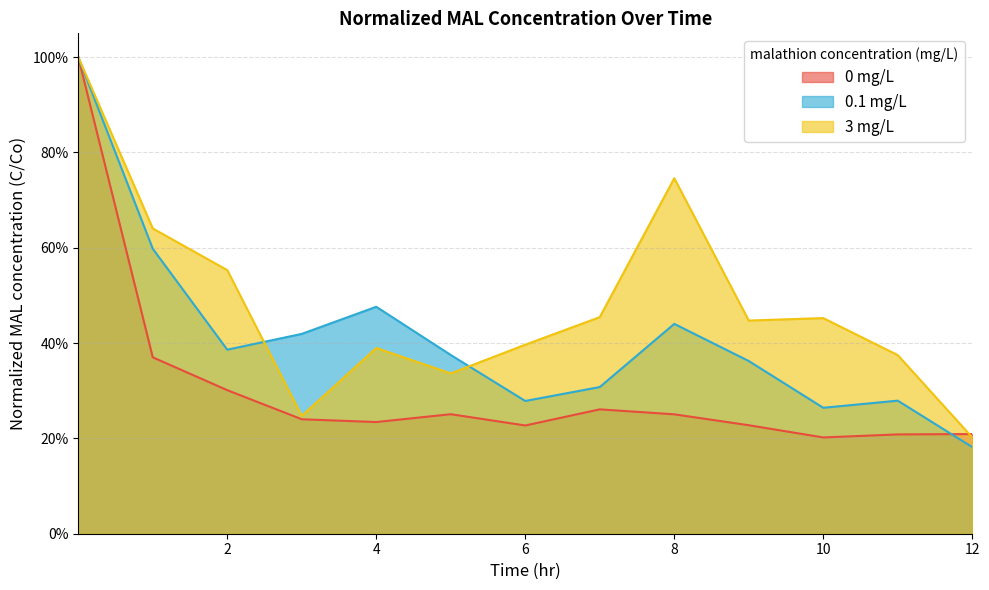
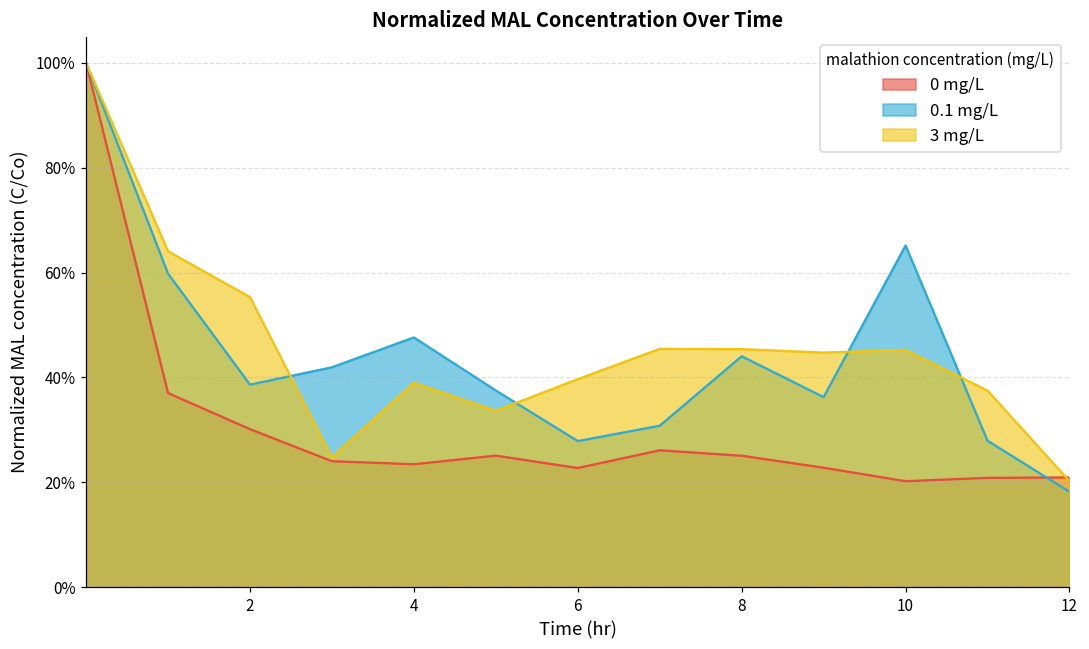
  {
    "0 mg/L": {
      "2": "30%",
      "4": "23%",
      "6": "23%",
      "8": "25%",
      "10": "20%",
      "12": "21%"
    },
    "0.1 mg/L": {
      "2": "39%",
      "4": "48%",
      "6": "28%",
      "8": "44%",
-     "10": "26%",
+     "10": "65%",
      "12": "18%"
    },
    "3 mg/L": {
      "2": "55%",
      "4": "39%",
      "6": "40%",
-     "8": "75%",
+     "8": "45%",
      "10": "45%",
      "12": "20%"
    }
  }
